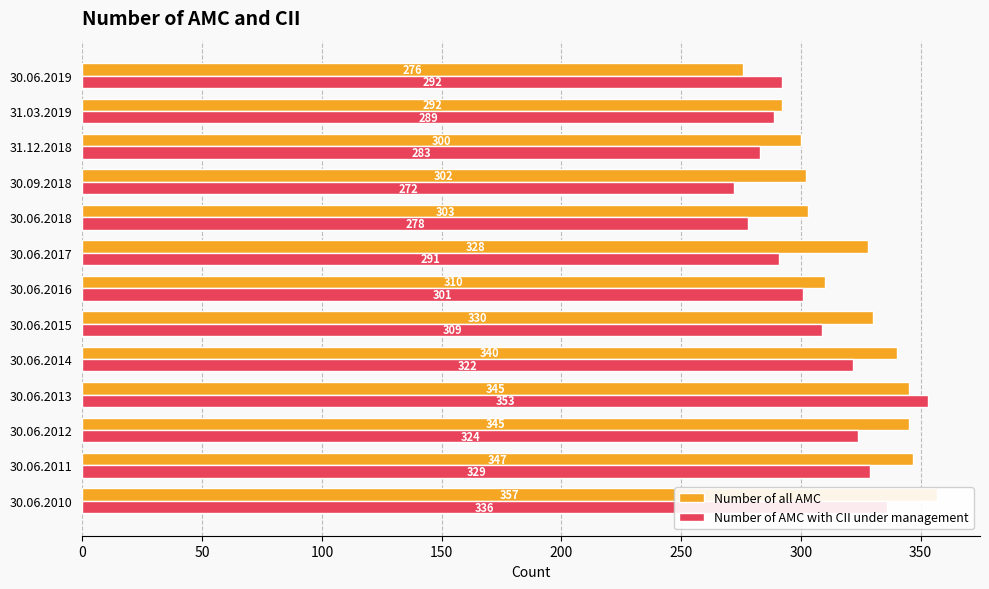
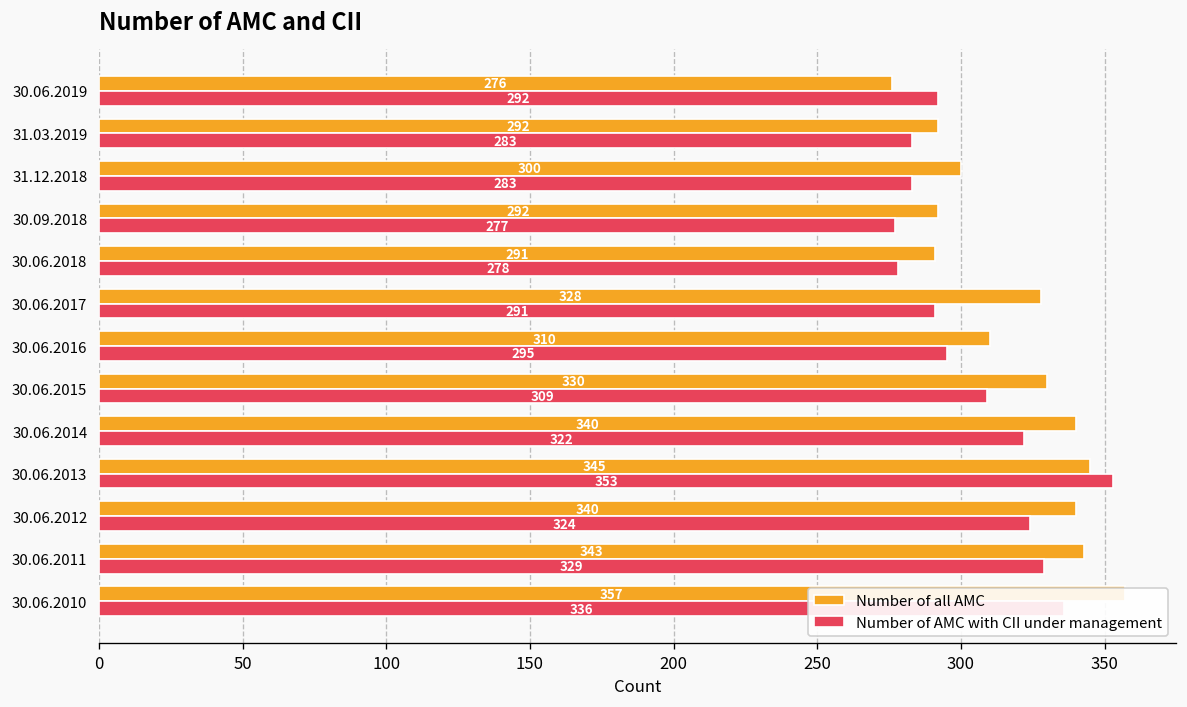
  {
    "Number of all AMC": {
      "30.06.2019": 276,
      "31.03.2019": 292,
      "31.12.2018": 300,
-     "30.09.2018": 302,
-     "30.06.2018": 303,
+     "30.09.2018": 292,
+     "30.06.2018": 291,
      "30.06.2017": 328,
      "30.06.2016": 310,
      "30.06.2015": 330,
      "30.06.2014": 340,
      "30.06.2013": 345,
-     "30.06.2012": 345,
-     "30.06.2011": 347
+     "30.06.2012": 340,
+     "30.06.2011": 343
    },
    "Number of AMC with CII under management": {
      "30.06.2019": 292,
-     "31.03.2019": 289,
+     "31.03.2019": 283,
      "31.12.2018": 283,
-     "30.09.2018": 272,
+     "30.09.2018": 277,
      "30.06.2018": 278,
      "30.06.2017": 291,
-     "30.06.2016": 301,
+     "30.06.2016": 295,
      "30.06.2015": 309,
      "30.06.2014": 322,
      "30.06.2013": 353,
      "30.06.2012": 324,
      "30.06.2011": 329
    }
  }
